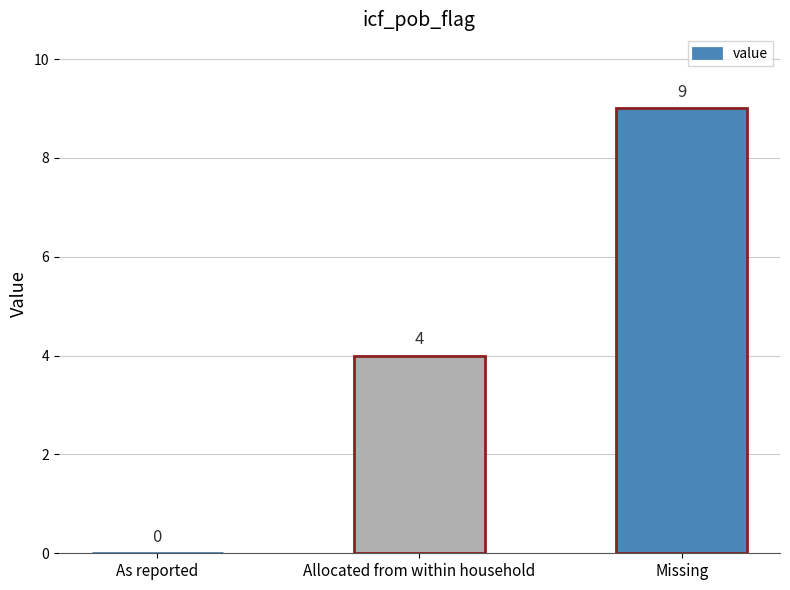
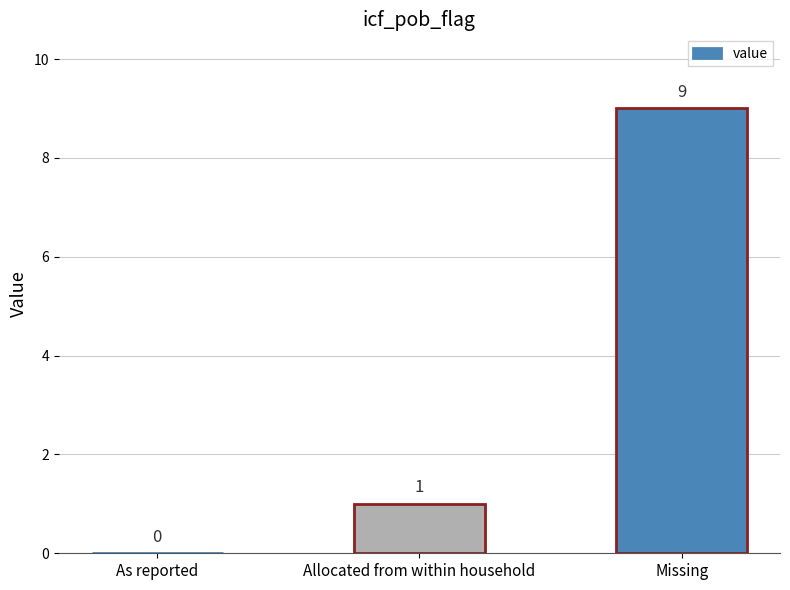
  {
    "As reported": 0,
-   "Allocated from within household": 4,
+   "Allocated from within household": 1,
    "Missing": 9
  }
